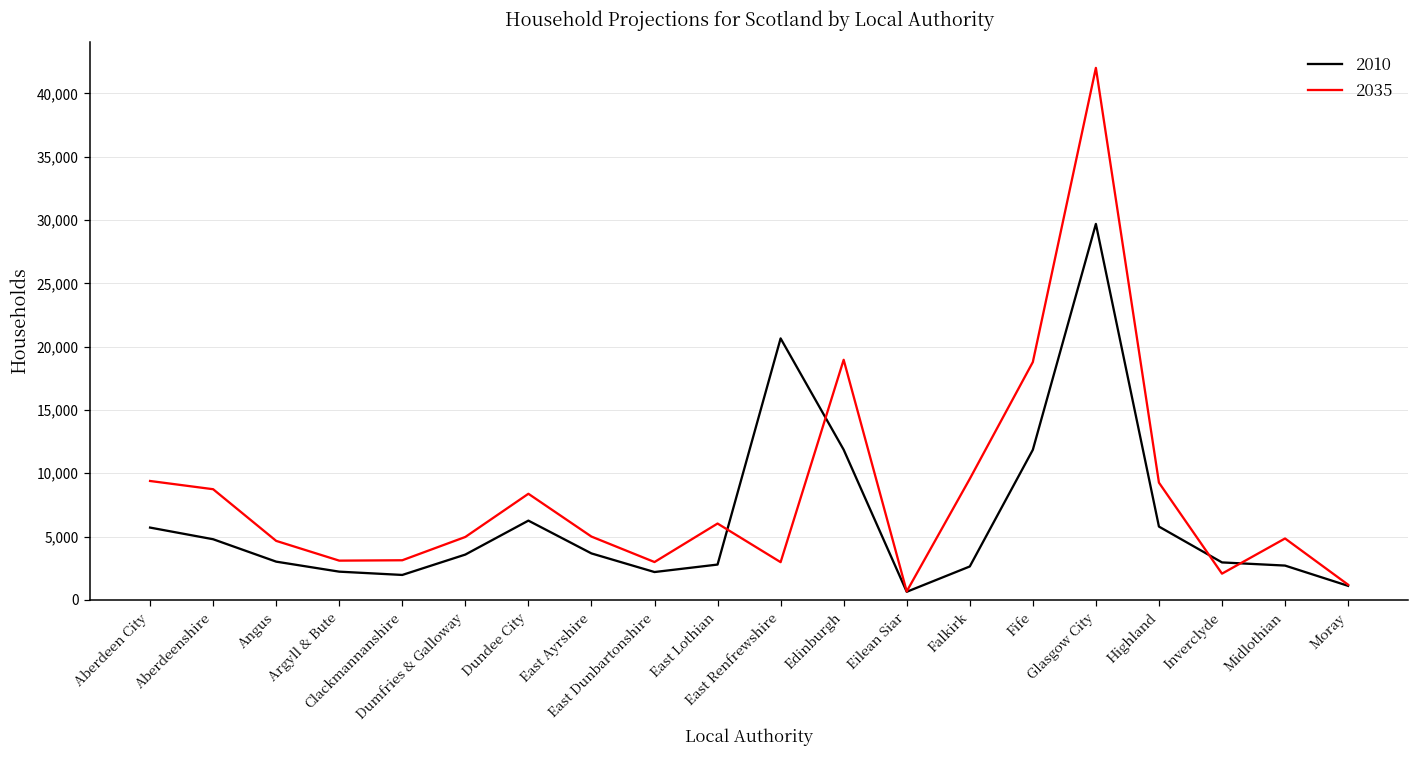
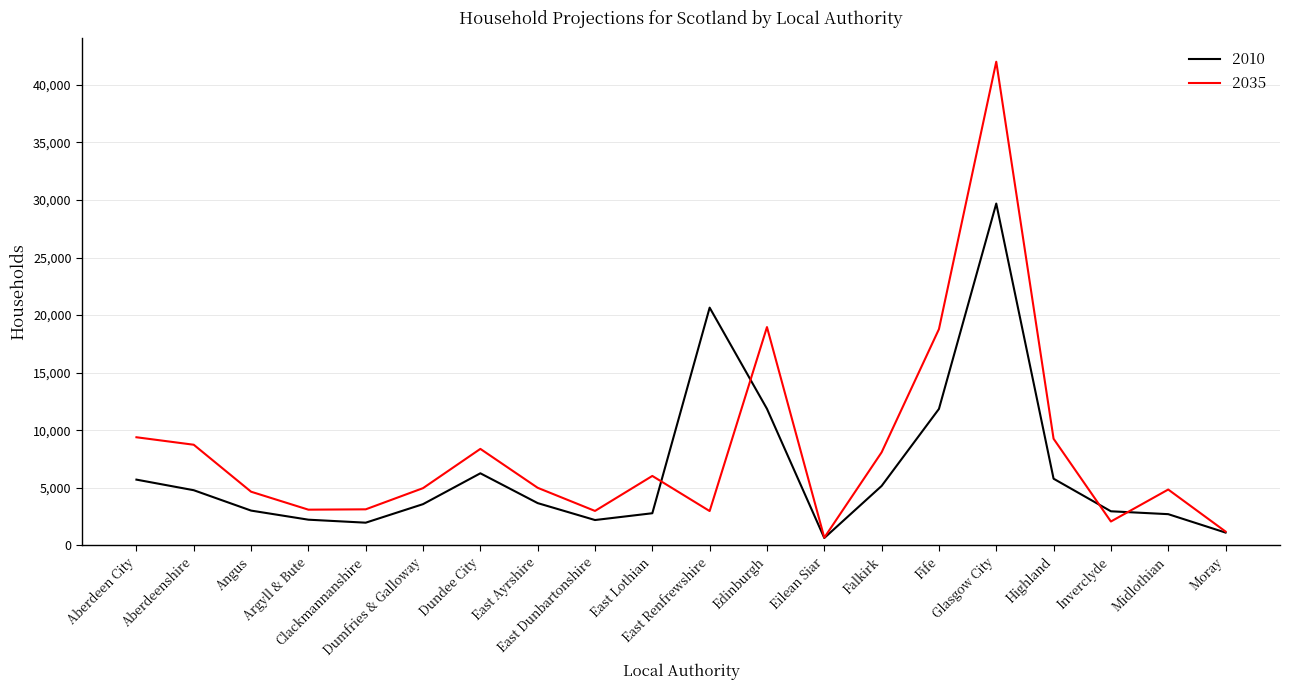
  {
    "2010": {
      "Aberdeen City": "5,700",
      "Aberdeenshire": "4,800",
      "Angus": "3,000",
      "Argyll & Bute": "2,200",
      "Clackmannanshire": "2,000",
      "Dumfries & Galloway": "3,600",
      "Dundee City": "6,300",
      "East Ayrshire": "3,700",
      "East Dunbartonshire": "2,200",
      "East Lothian": "2,800",
      "East Renfrewshire": "20,600",
      "Edinburgh": "11,900",
-     "Falkirk": "2,600",
+     "Falkirk": "5,200",
      "Fife": "11,900",
      "Glasgow City": "29,700",
      "Highland": "5,800",
      "Inverclyde": "3,000",
      "Midlothian": "2,700"
    },
    "2035": {
      "Aberdeen City": "9,400",
      "Aberdeenshire": "8,700",
      "Angus": "4,700",
      "Argyll & Bute": "3,100",
      "Clackmannanshire": "3,100",
      "Dumfries & Galloway": "5,000",
      "Dundee City": "8,400",
      "East Ayrshire": "5,000",
      "East Dunbartonshire": "3,000",
      "East Lothian": "6,000",
      "East Renfrewshire": "3,000",
      "Edinburgh": "19,000",
-     "Falkirk": "9,600",
+     "Falkirk": "8,100",
      "Fife": "18,800",
      "Glasgow City": "42,000",
      "Highland": "9,300",
      "Inverclyde": "2,100",
      "Midlothian": "4,900"
    }
  }
